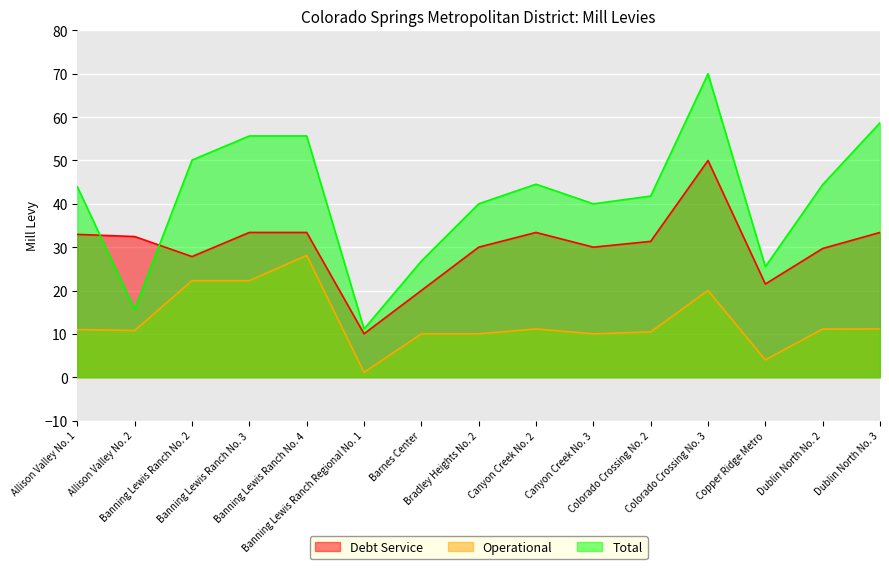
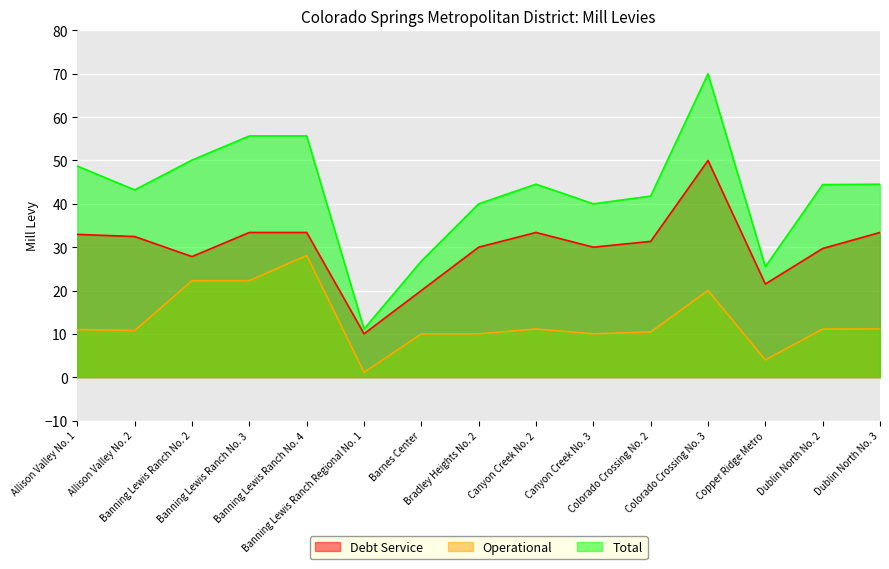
  {
    "Debt Service": {
      "Allison Valley No. 1": 33,
      "Allison Valley No. 2": 32,
      "Banning Lewis Ranch No. 2": 28,
      "Banning Lewis Ranch No. 3": 33,
      "Banning Lewis Ranch No. 4": 33,
      "Banning Lewis Ranch Regional No. 1": 10,
      "Barnes Center": 20,
      "Bradley Heights No. 2": 30,
      "Canyon Creek No. 2": 33,
      "Canyon Creek No. 3": 30,
      "Colorado Crossing No. 2": 31,
      "Colorado Crossing No. 3": 50,
      "Copper Ridge Metro": 22,
      "Dublin North No. 2": 30,
      "Dublin North No. 3": 33
    },
    "Operational": {
      "Allison Valley No. 1": 11,
      "Allison Valley No. 2": 11,
      "Banning Lewis Ranch No. 2": 22,
      "Banning Lewis Ranch No. 3": 22,
      "Banning Lewis Ranch No. 4": 28,
      "Banning Lewis Ranch Regional No. 1": 1,
      "Barnes Center": 10,
      "Bradley Heights No. 2": 10,
      "Canyon Creek No. 2": 11,
      "Canyon Creek No. 3": 10,
      "Colorado Crossing No. 2": 10,
      "Colorado Crossing No. 3": 20,
      "Copper Ridge Metro": 4,
      "Dublin North No. 2": 11,
      "Dublin North No. 3": 11
    },
    "Total": {
-     "Allison Valley No. 1": 44,
-     "Allison Valley No. 2": 16,
+     "Allison Valley No. 1": 49,
+     "Allison Valley No. 2": 43,
      "Banning Lewis Ranch No. 2": 50,
      "Banning Lewis Ranch No. 3": 56,
      "Banning Lewis Ranch No. 4": 56,
      "Banning Lewis Ranch Regional No. 1": 11,
      "Barnes Center": 27,
      "Bradley Heights No. 2": 40,
      "Canyon Creek No. 2": 45,
      "Canyon Creek No. 3": 40,
      "Colorado Crossing No. 2": 42,
      "Colorado Crossing No. 3": 70,
      "Copper Ridge Metro": 26,
      "Dublin North No. 2": 44,
-     "Dublin North No. 3": 59
+     "Dublin North No. 3": 45
    }
  }
